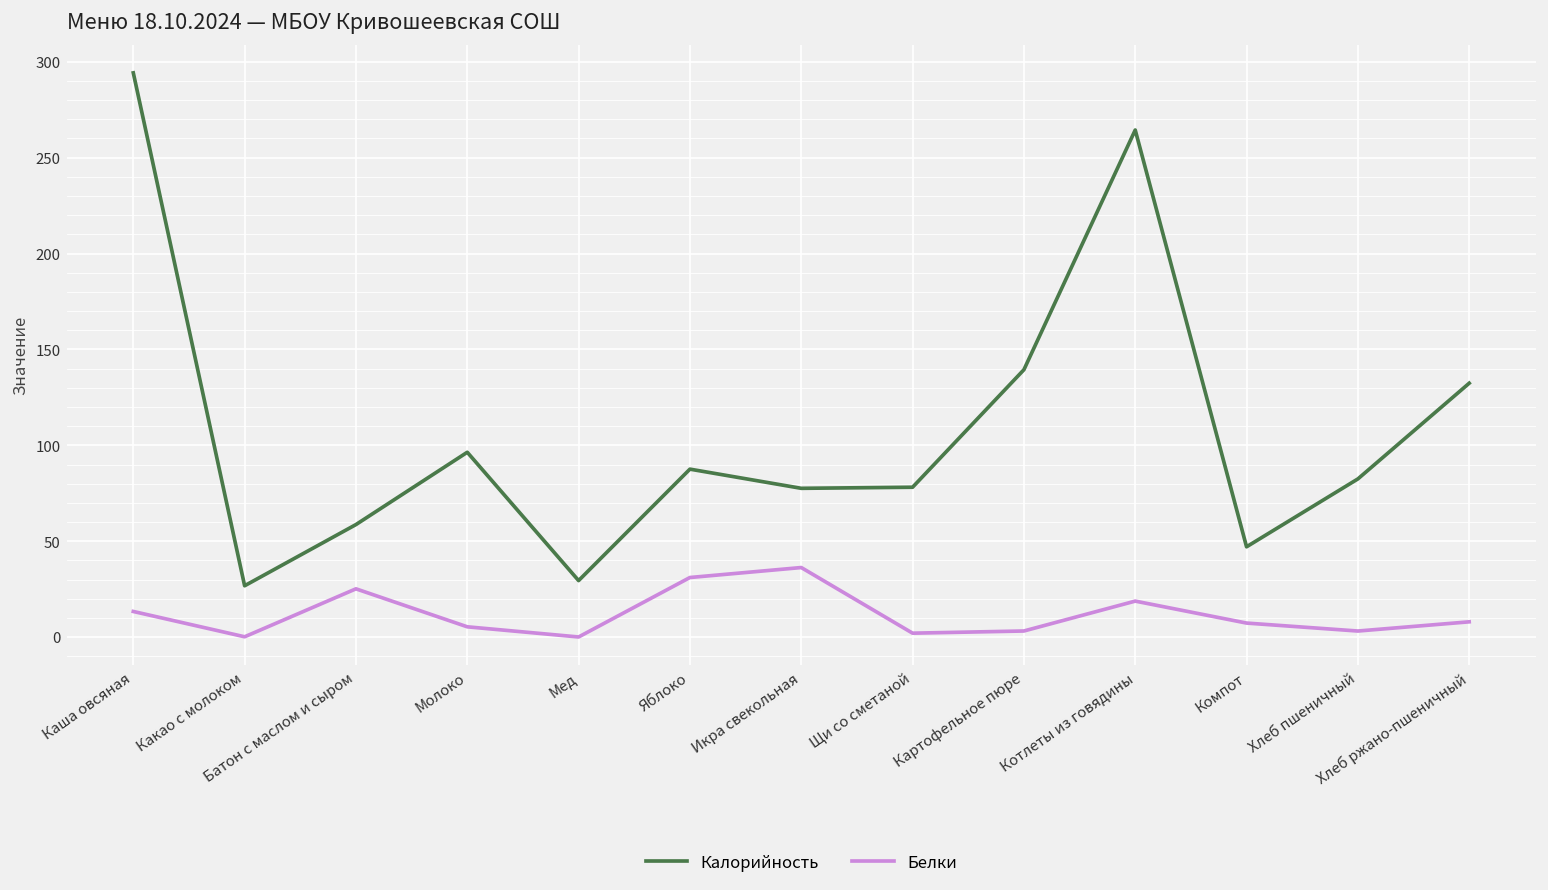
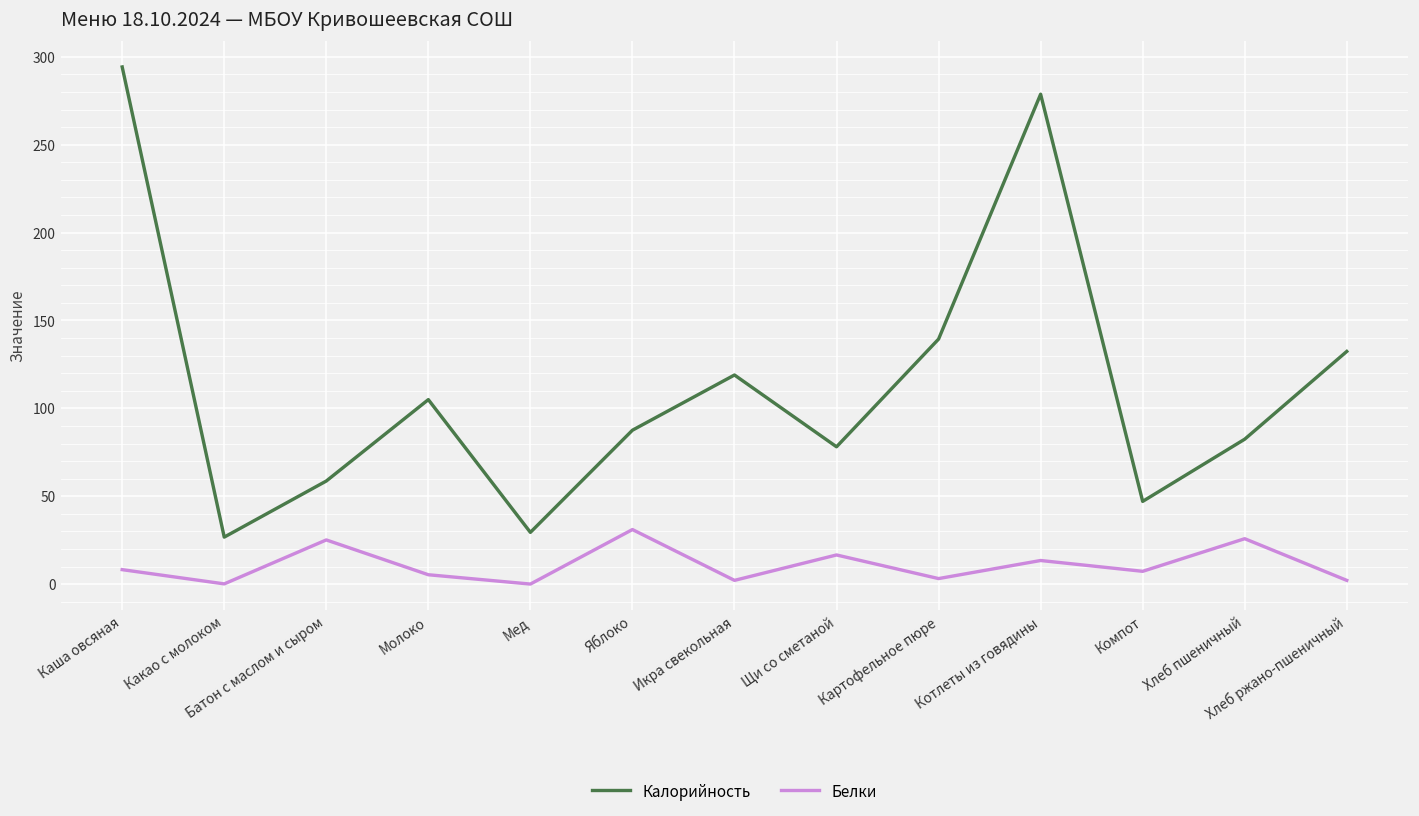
  {
    "Калорийность": {
      "Каша овсяная": 294,
      "Какао с молоком": 27,
      "Батон с маслом и сыром": 59,
-     "Молоко": 96,
+     "Молоко": 105,
      "Мед": 30,
      "Яблоко": 88,
-     "Икра свекольная": 78,
+     "Икра свекольная": 119,
      "Щи со сметаной": 78,
      "Картофельное пюре": 139,
-     "Котлеты из говядины": 264,
+     "Котлеты из говядины": 279,
      "Компот": 47,
      "Хлеб пшеничный": 83,
      "Хлеб ржано-пшеничный": 132
    },
    "Белки": {
-     "Каша овсяная": 13,
+     "Каша овсяная": 8,
      "Какао с молоком": 0,
      "Батон с маслом и сыром": 25,
      "Молоко": 5,
      "Мед": 0,
      "Яблоко": 31,
-     "Икра свекольная": 36,
-     "Щи со сметаной": 2,
+     "Икра свекольная": 2,
+     "Щи со сметаной": 17,
      "Картофельное пюре": 3,
-     "Котлеты из говядины": 19,
+     "Котлеты из говядины": 14,
      "Компот": 7,
-     "Хлеб пшеничный": 3,
-     "Хлеб ржано-пшеничный": 8
+     "Хлеб пшеничный": 26,
+     "Хлеб ржано-пшеничный": 2
    }
  }
